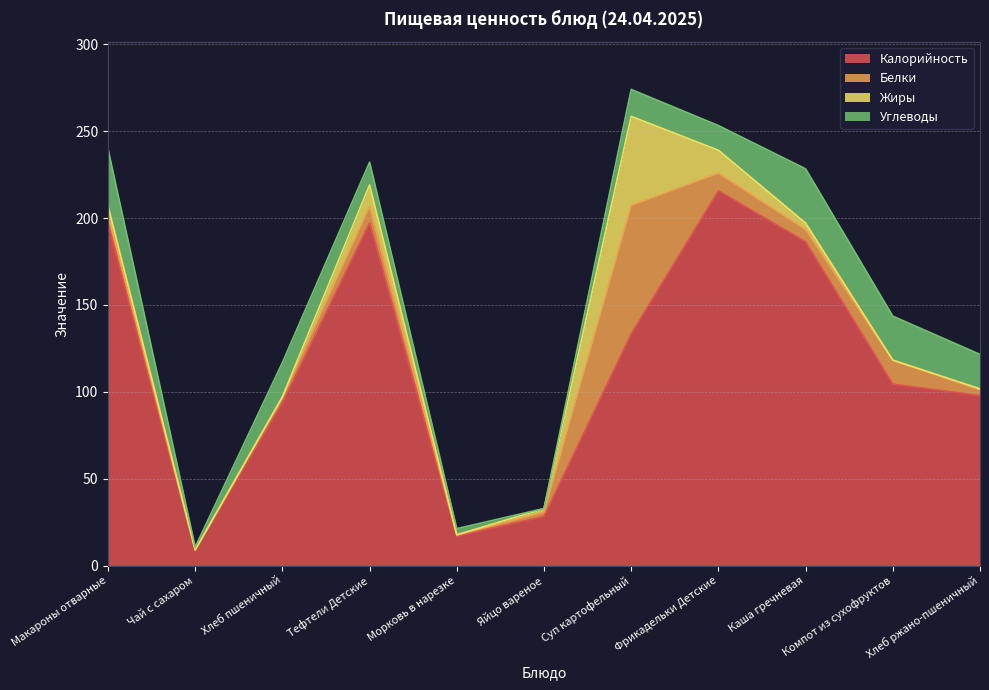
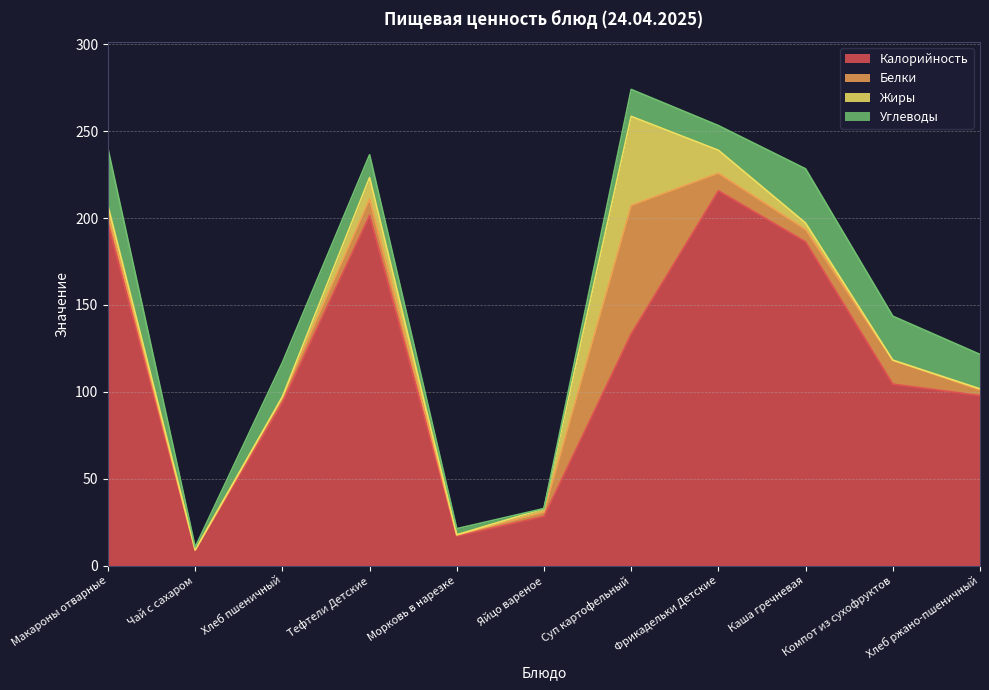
  {
    "Калорийность": {
      "Макароны отварные": 197,
      "Хлеб пшеничный": 94,
-     "Тефтели Детские": 197,
+     "Тефтели Детские": 202,
      "Яйцо вареное": 28,
      "Суп картофельный": 133,
      "Фрикадельки Детские": 216,
      "Каша гречневая": 186,
      "Компот из сухофруктов": 104,
      "Хлеб ржано-пшеничный": 98
    },
    "Белки": {
      "Макароны отварные": 5,
      "Тефтели Детские": 9,
      "Яйцо вареное": 2,
      "Суп картофельный": 74,
      "Фрикадельки Детские": 10,
      "Каша гречневая": 7
    },
    "Жиры": {
      "Макароны отварные": 5,
      "Тефтели Детские": 12,
      "Суп картофельный": 51,
      "Фрикадельки Детские": 13,
      "Каша гречневая": 4
    },
    "Углеводы": {
      "Макароны отварные": 33,
      "Чай с сахаром": 2,
      "Хлеб пшеничный": 20,
      "Тефтели Детские": 13,
      "Морковь в нарезке": 4,
      "Суп картофельный": 16,
      "Фрикадельки Детские": 14,
      "Каша гречневая": 31,
      "Компот из сухофруктов": 25,
      "Хлеб ржано-пшеничный": 20
    }
  }
